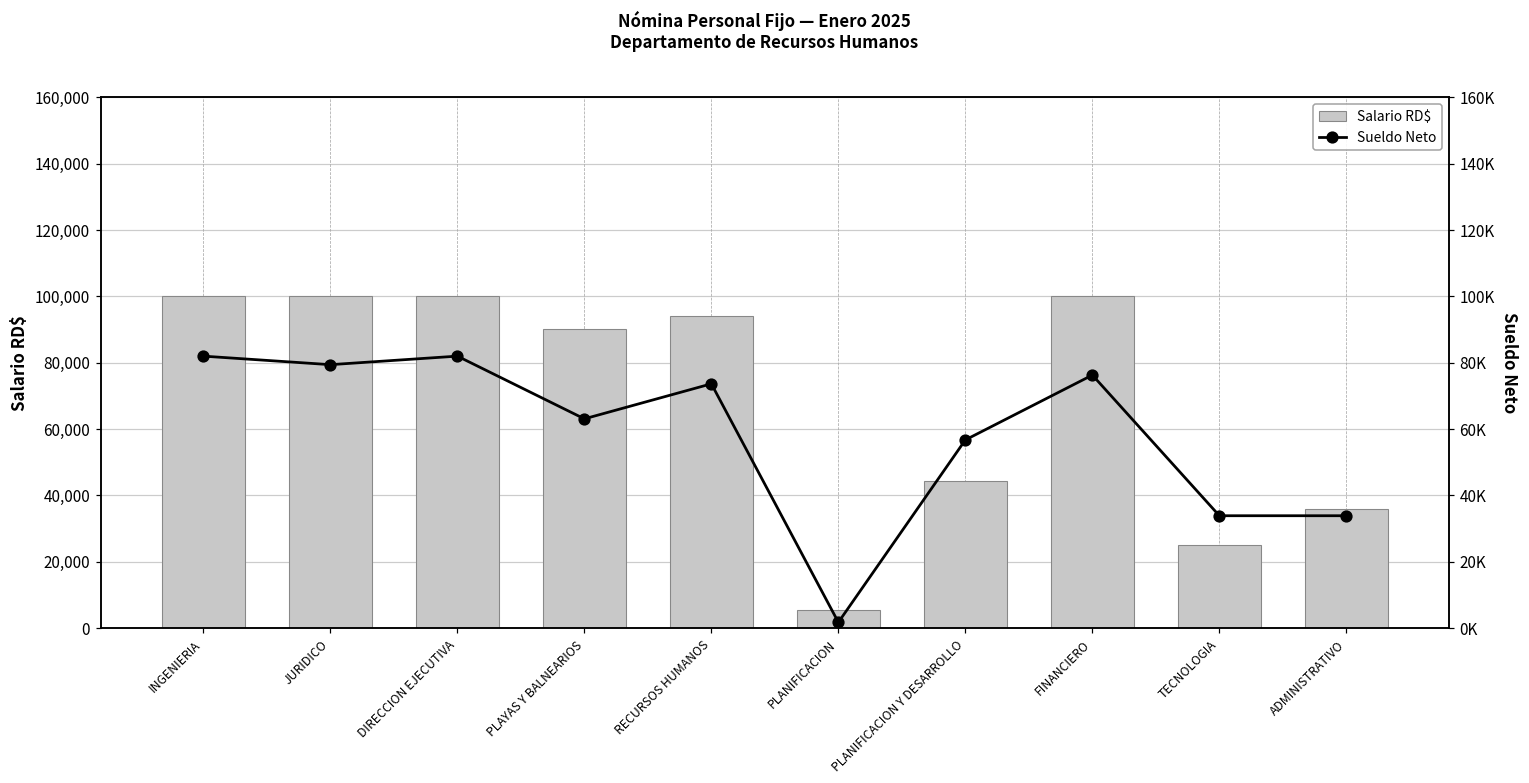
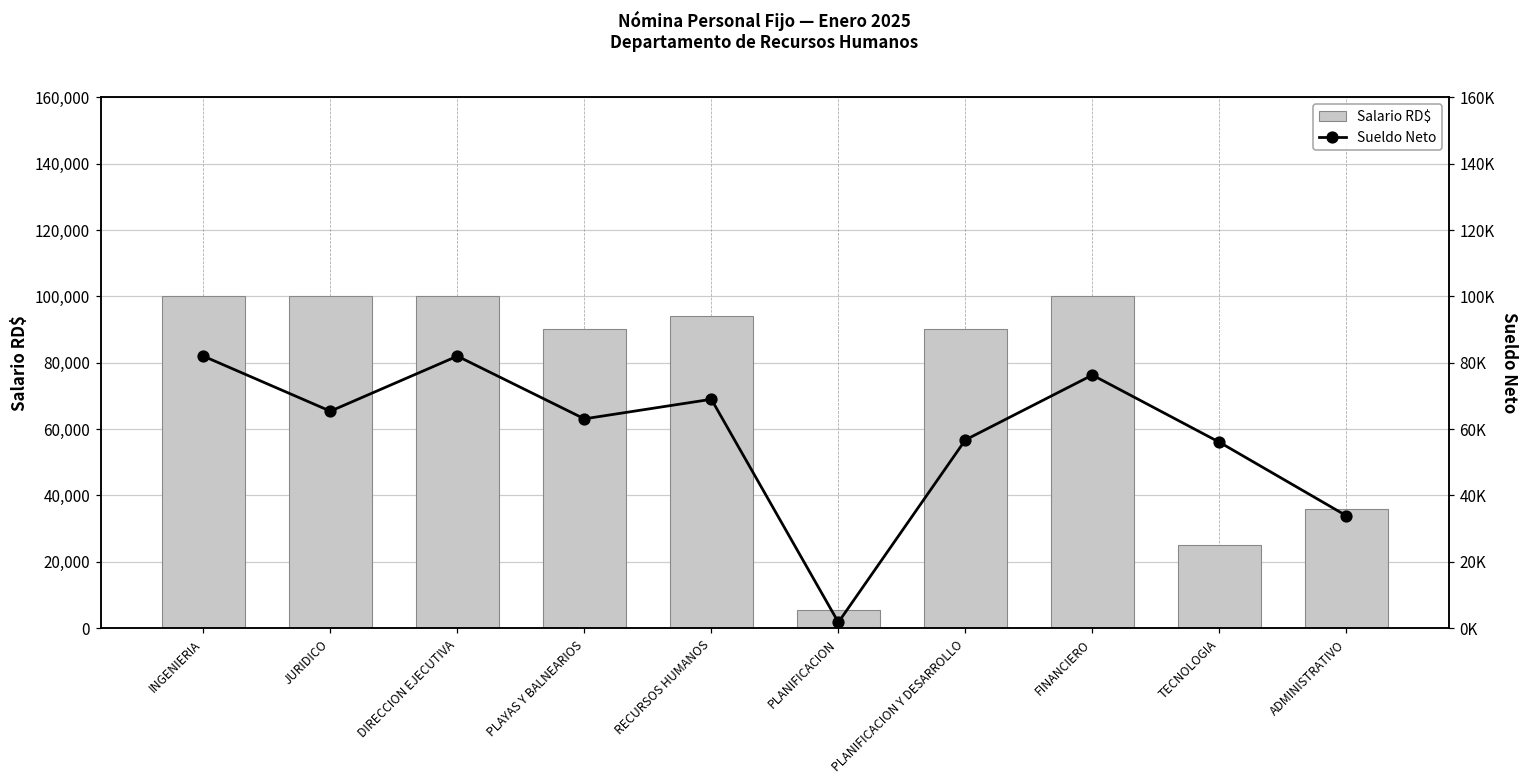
  {
    "Salario RD$": {
      "INGENIERIA": "100,000",
      "JURIDICO": "100,000",
      "DIRECCION EJECUTIVA": "100,000",
      "PLAYAS Y BALNEARIOS": "90,000",
      "RECURSOS HUMANOS": "94,000",
      "PLANIFICACION": "6,000",
-     "PLANIFICACION Y DESARROLLO": "44,000",
+     "PLANIFICACION Y DESARROLLO": "90,000",
      "FINANCIERO": "100,000",
      "TECNOLOGIA": "25,000",
      "ADMINISTRATIVO": "36,000"
    },
    "Sueldo Neto": {
      "INGENIERIA": "82000",
-     "JURIDICO": "79000",
+     "JURIDICO": "65000",
      "DIRECCION EJECUTIVA": "82000",
      "PLAYAS Y BALNEARIOS": "63000",
-     "RECURSOS HUMANOS": "74000",
+     "RECURSOS HUMANOS": "69000",
      "PLANIFICACION": "2000",
      "PLANIFICACION Y DESARROLLO": "57000",
      "FINANCIERO": "76000",
-     "TECNOLOGIA": "34000",
+     "TECNOLOGIA": "56000",
      "ADMINISTRATIVO": "34000"
    }
  }
